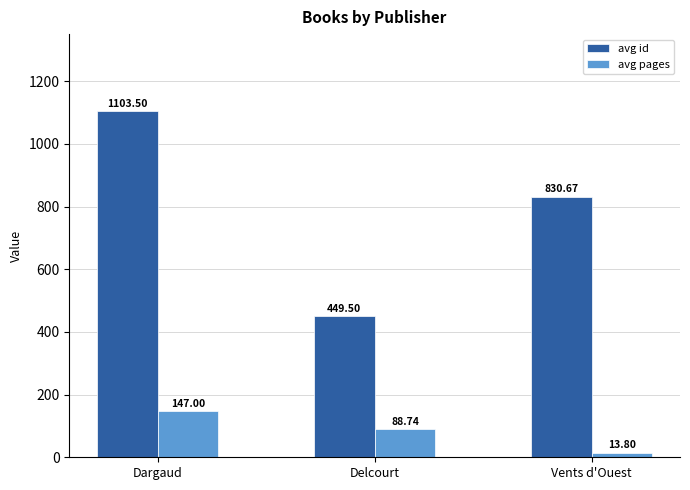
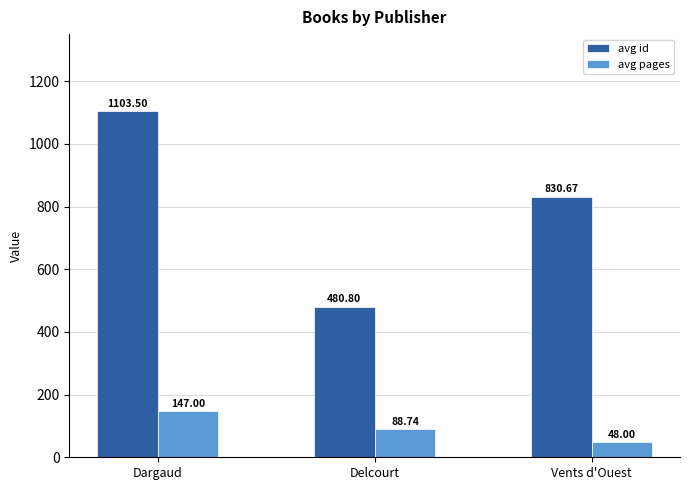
  {
    "avg id": {
      "Dargaud": 1103.50,
-     "Delcourt": 449.50,
+     "Delcourt": 480.80,
      "Vents d'Ouest": 830.67
    },
    "avg pages": {
      "Dargaud": 147.00,
      "Delcourt": 88.74,
-     "Vents d'Ouest": 13.80
+     "Vents d'Ouest": 48.00
    }
  }
